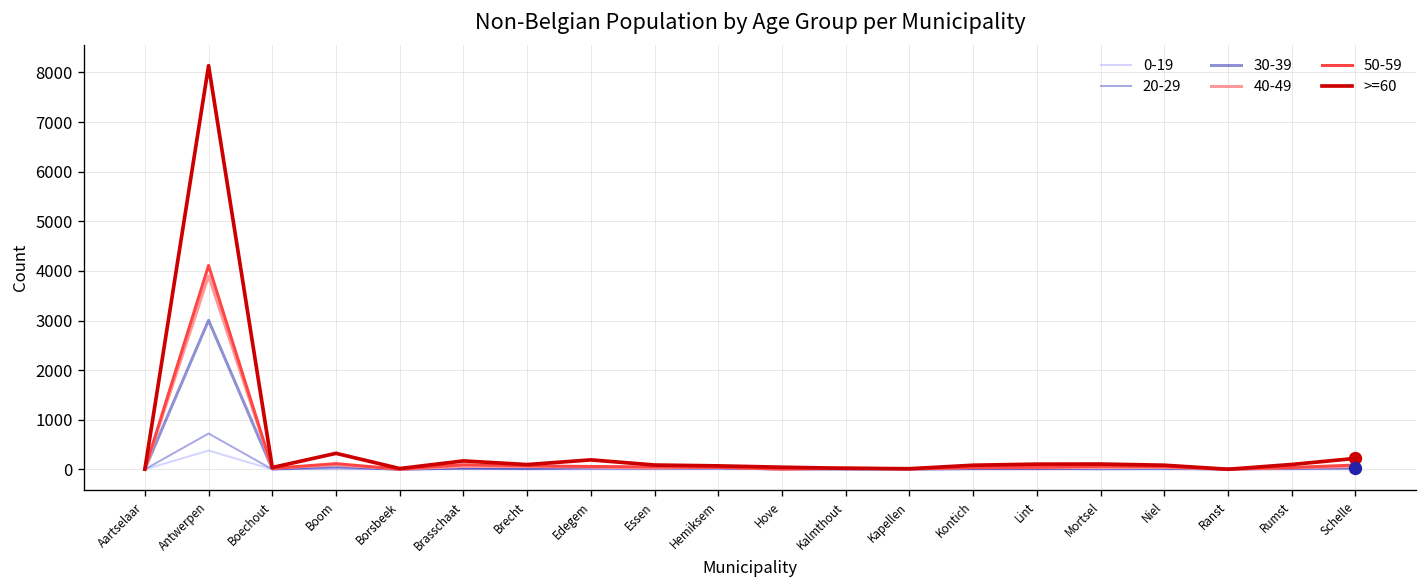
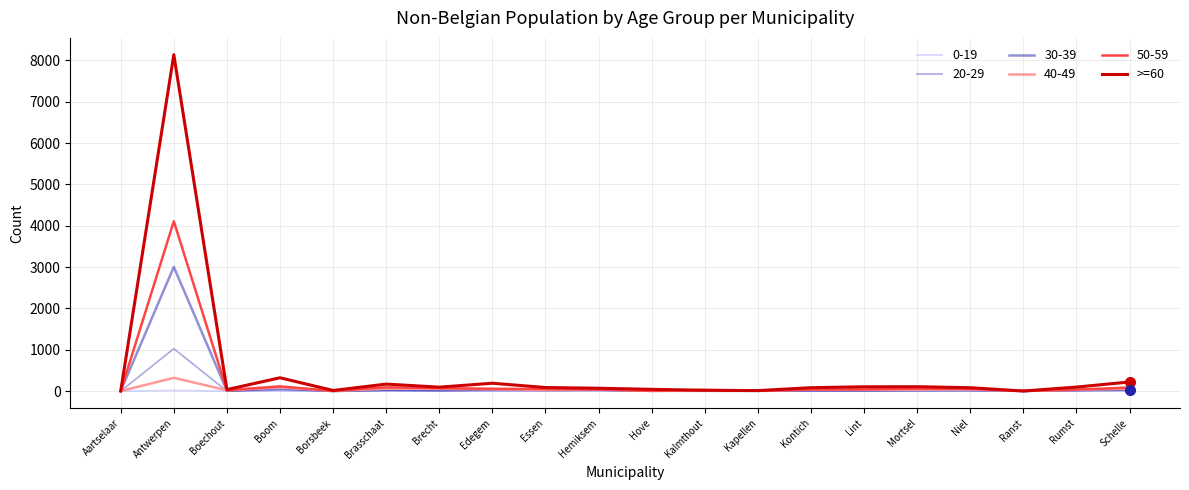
  {
    "0-19": {
-     "Antwerpen": 400
+     "Antwerpen": 0
    },
    "20-29": {
-     "Antwerpen": 700
+     "Antwerpen": 1000
    },
    "40-49": {
-     "Antwerpen": 3900
+     "Antwerpen": 300
    },
    "50-59": {
      "Antwerpen": 4100
    }
  }
